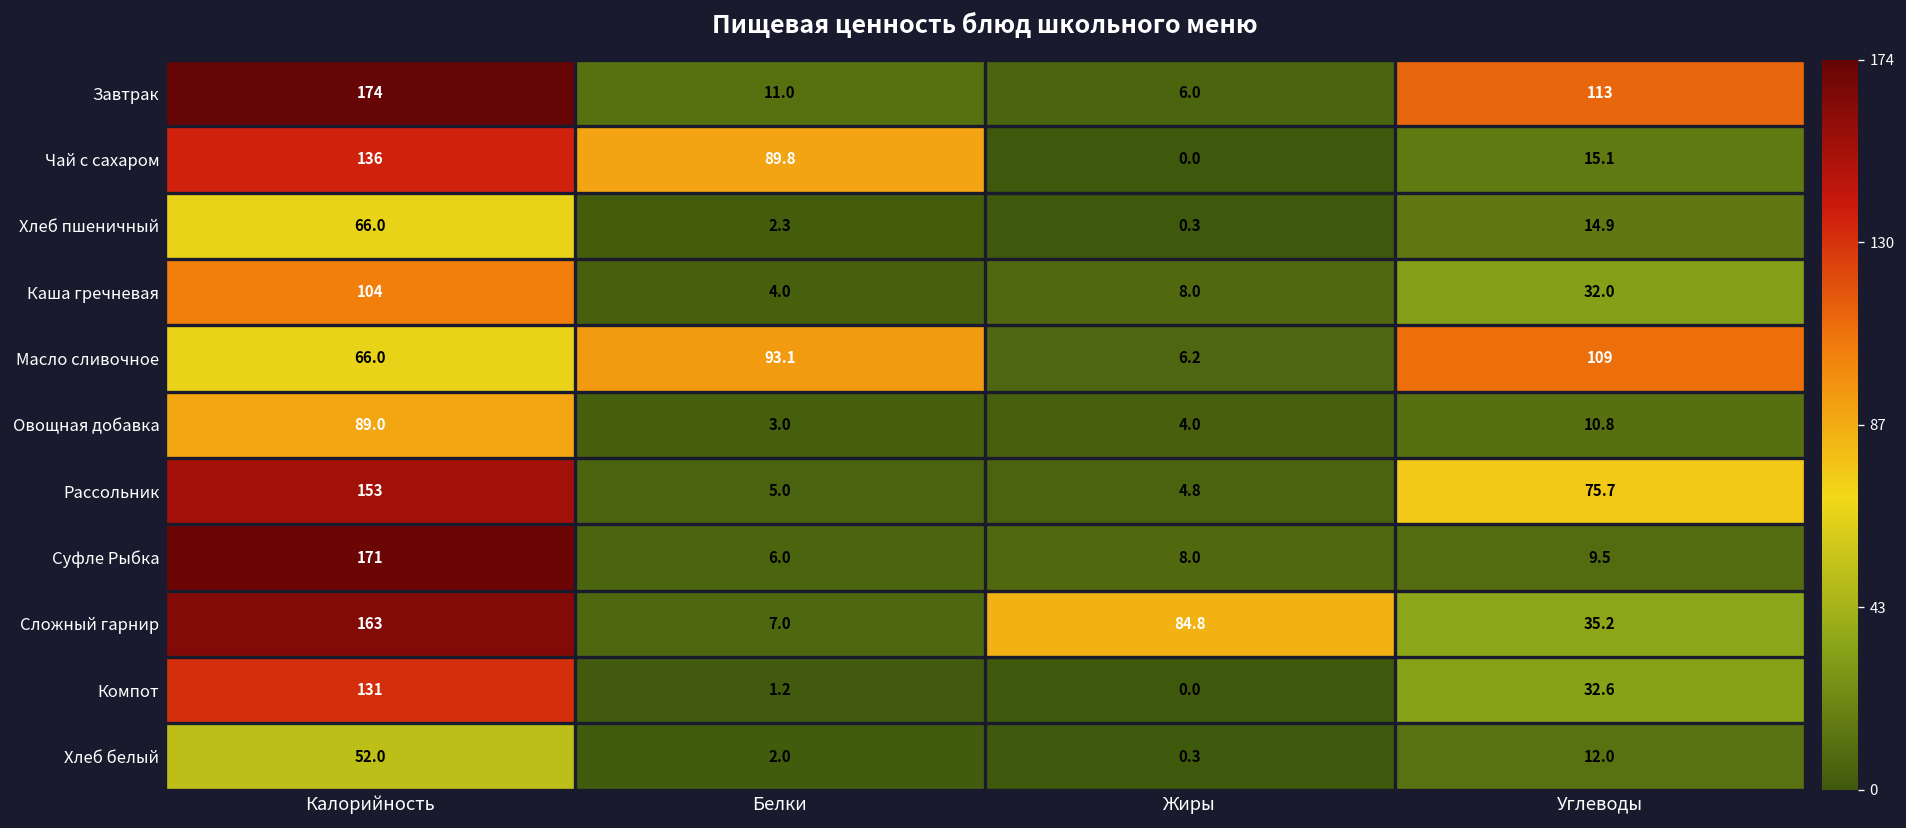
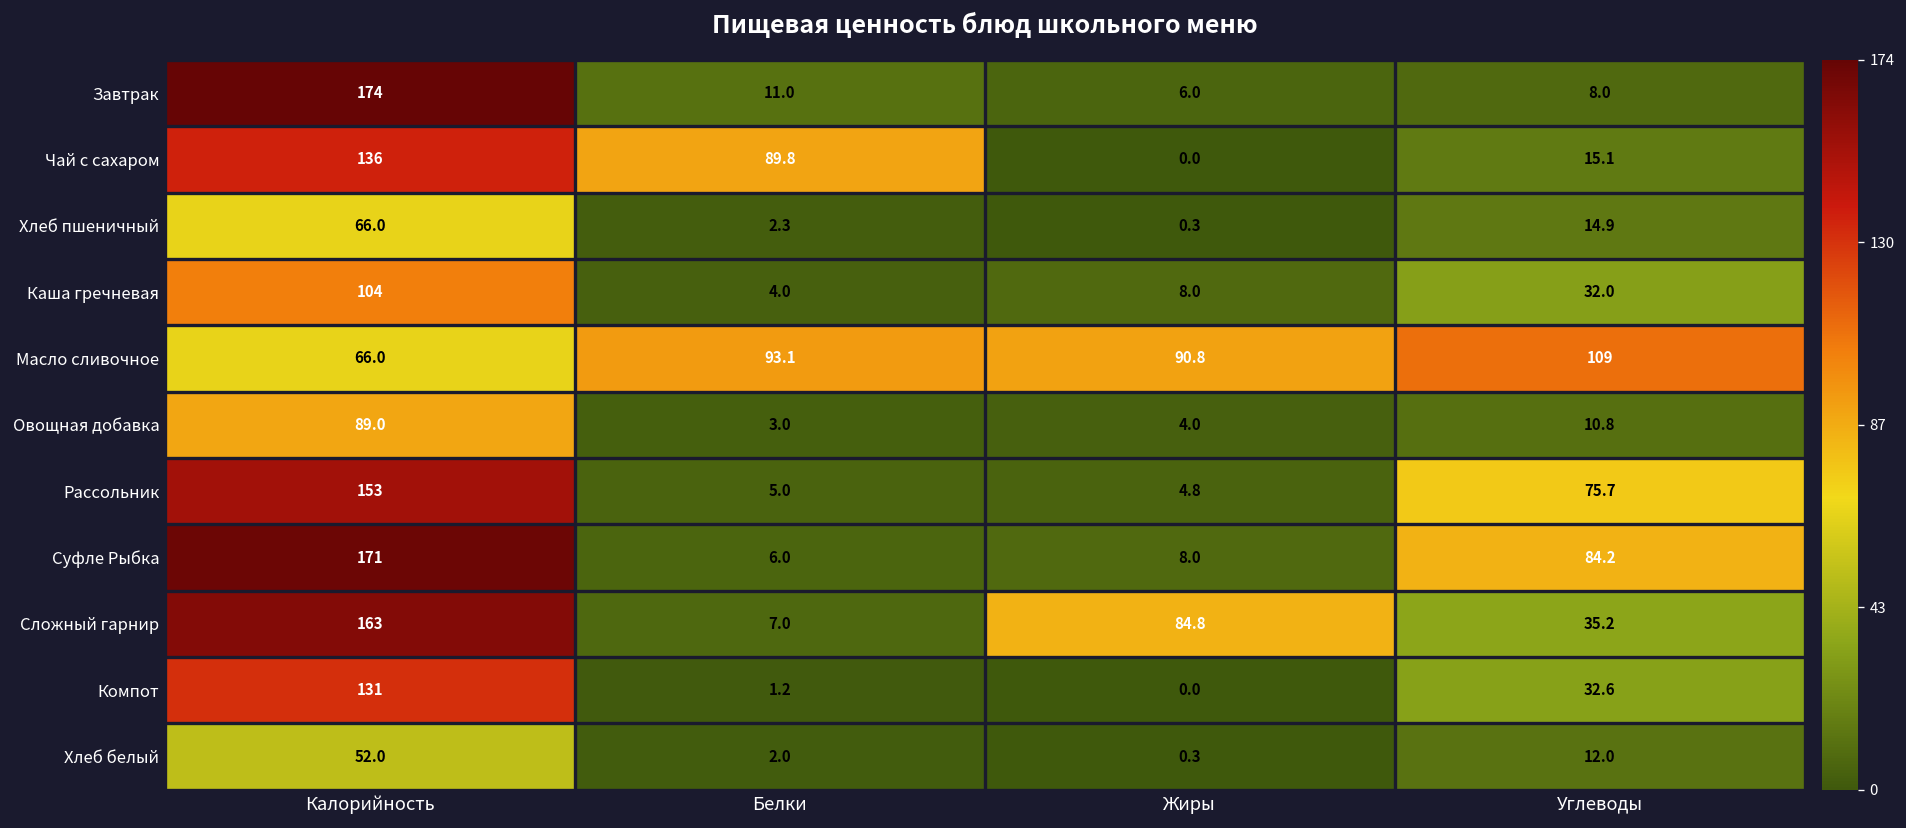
  {
    "Завтрак": {
      "Калорийность": 174,
      "Белки": 11.0,
      "Жиры": 6.0,
-     "Углеводы": 113
+     "Углеводы": 8.0
    },
    "Чай с сахаром": {
      "Калорийность": 136,
      "Белки": 89.8,
      "Жиры": 0.0,
      "Углеводы": 15.1
    },
    "Хлеб пшеничный": {
      "Калорийность": 66.0,
      "Белки": 2.3,
      "Жиры": 0.3,
      "Углеводы": 14.9
    },
    "Каша гречневая": {
      "Калорийность": 104,
      "Белки": 4.0,
      "Жиры": 8.0,
      "Углеводы": 32.0
    },
    "Масло сливочное": {
      "Калорийность": 66.0,
      "Белки": 93.1,
-     "Жиры": 6.2,
+     "Жиры": 90.8,
      "Углеводы": 109
    },
    "Овощная добавка": {
      "Калорийность": 89.0,
      "Белки": 3.0,
      "Жиры": 4.0,
      "Углеводы": 10.8
    },
    "Рассольник": {
      "Калорийность": 153,
      "Белки": 5.0,
      "Жиры": 4.8,
      "Углеводы": 75.7
    },
    "Суфле Рыбка": {
      "Калорийность": 171,
      "Белки": 6.0,
      "Жиры": 8.0,
-     "Углеводы": 9.5
+     "Углеводы": 84.2
    },
    "Сложный гарнир": {
      "Калорийность": 163,
      "Белки": 7.0,
      "Жиры": 84.8,
      "Углеводы": 35.2
    },
    "Компот": {
      "Калорийность": 131,
      "Белки": 1.2,
      "Жиры": 0.0,
      "Углеводы": 32.6
    },
    "Хлеб белый": {
      "Калорийность": 52.0,
      "Белки": 2.0,
      "Жиры": 0.3,
      "Углеводы": 12.0
    }
  }
